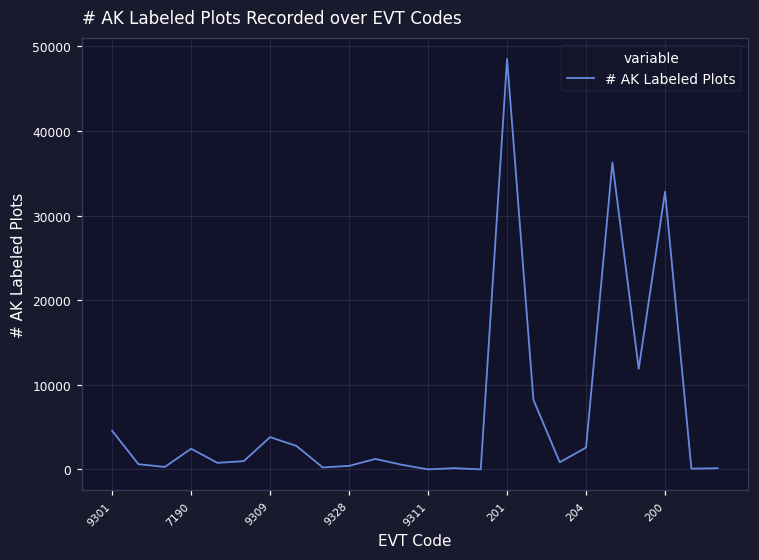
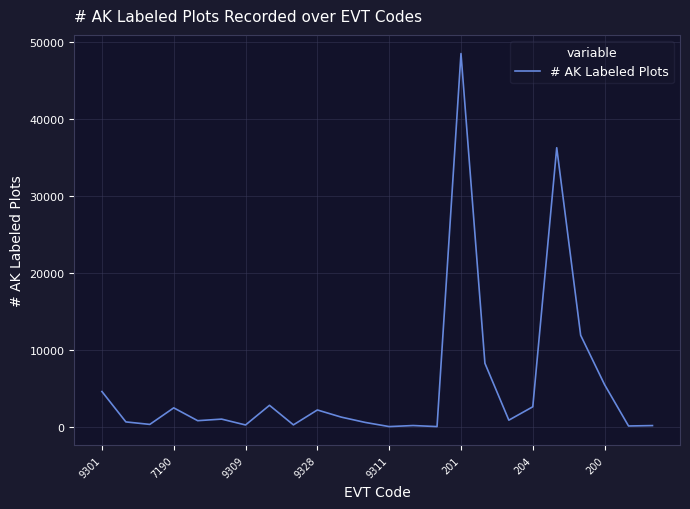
  {
    "9301": 5000,
    "7190": 2000,
-   "9309": 4000,
-   "9328": 0,
+   "9309": 0,
+   "9328": 2000,
    "9311": 0,
    "201": 49000,
    "204": 3000,
-   "200": 33000
+   "200": 5000
  }
